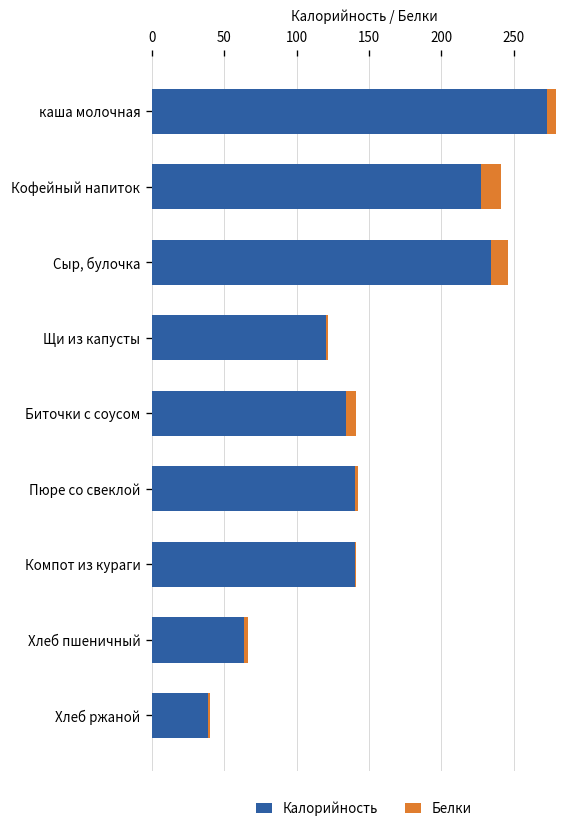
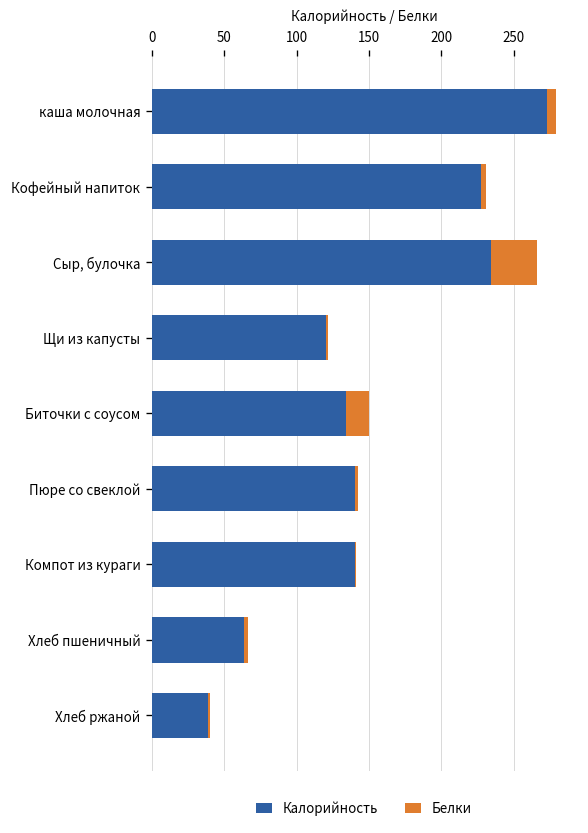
  {
    "Калорийность": {
      "каша молочная": 273,
      "Кофейный напиток": 227,
      "Сыр, булочка": 234,
      "Щи из капусты": 120,
      "Биточки с соусом": 134,
      "Пюре со свеклой": 140,
      "Компот из кураги": 140,
      "Хлеб пшеничный": 64,
      "Хлеб ржаной": 39
    },
    "Белки": {
      "каша молочная": 6,
-     "Кофейный напиток": 14,
-     "Сыр, булочка": 12,
-     "Биточки с соусом": 7,
+     "Кофейный напиток": 4,
+     "Сыр, булочка": 32,
+     "Биточки с соусом": 16,
      "Пюре со свеклой": 3,
      "Хлеб пшеничный": 2
    }
  }
